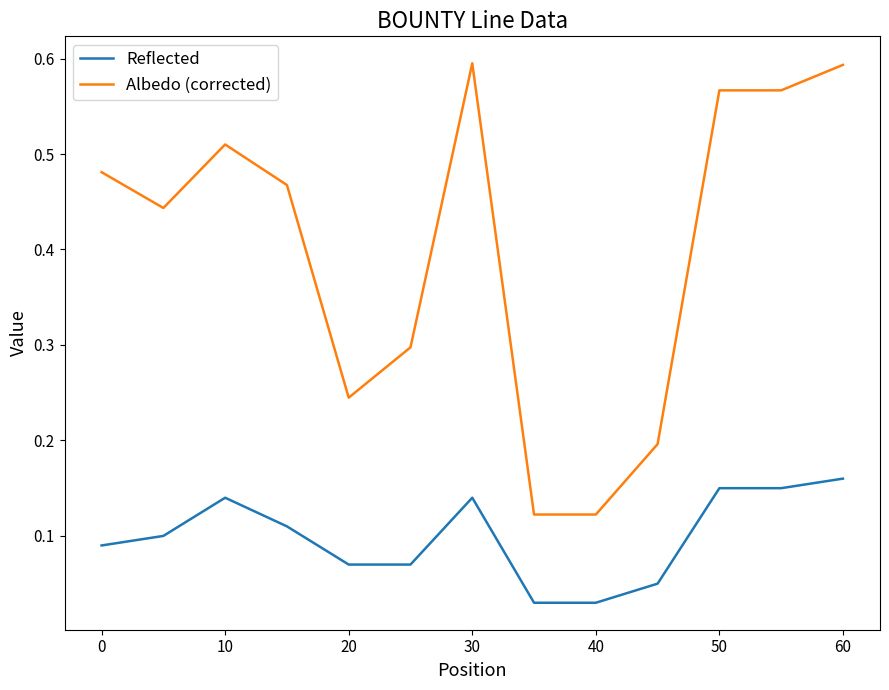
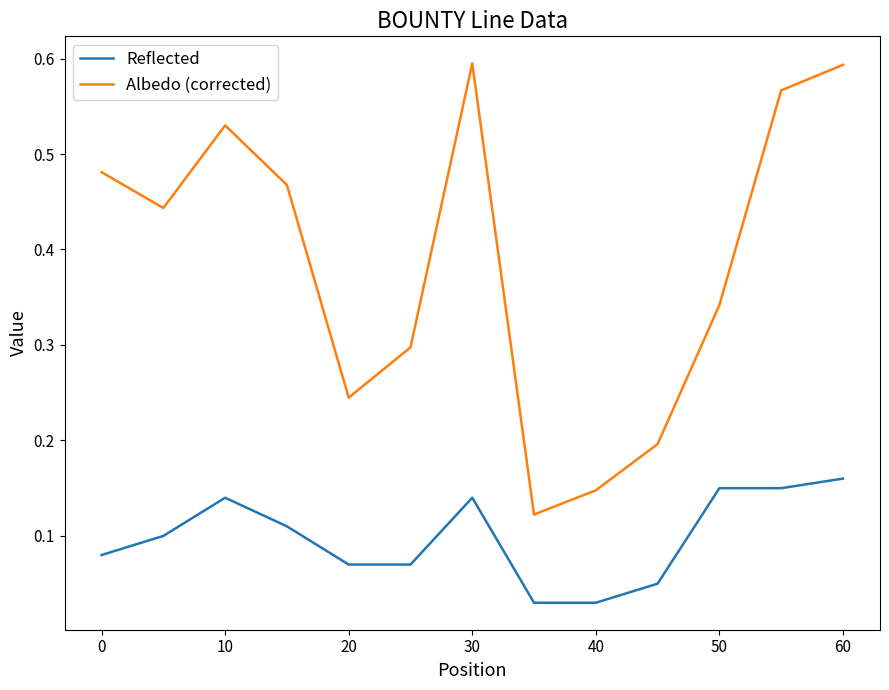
  {
    "Reflected": {
-     "0": 0.09,
+     "0": 0.08,
      "10": 0.14,
      "20": 0.07,
      "30": 0.14,
      "40": 0.03,
      "50": 0.15,
      "60": 0.16
    },
    "Albedo (corrected)": {
      "0": 0.48,
-     "10": 0.51,
+     "10": 0.53,
      "20": 0.24,
      "30": 0.60,
-     "40": 0.12,
-     "50": 0.57,
+     "40": 0.15,
+     "50": 0.34,
      "60": 0.59
    }
  }
